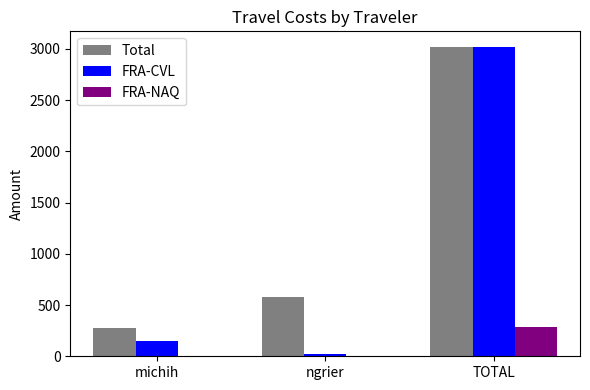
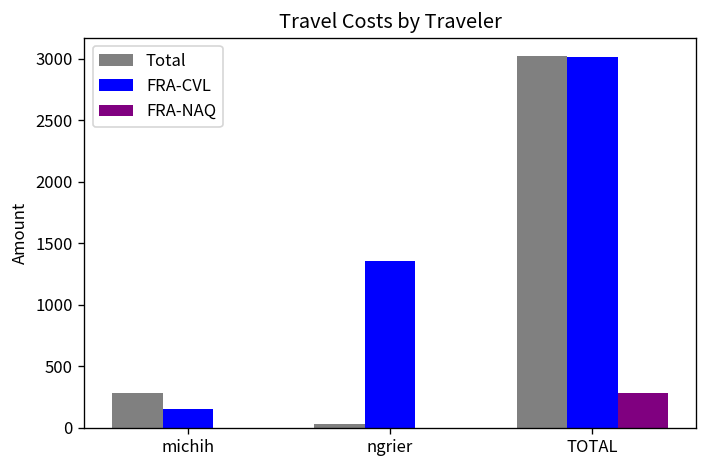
  {
    "Total": {
      "michih": 280,
-     "ngrier": 580,
+     "ngrier": 30,
      "TOTAL": 3020
    },
    "FRA-CVL": {
      "michih": 150,
-     "ngrier": 30,
+     "ngrier": 1360,
      "TOTAL": 3020
    },
    "FRA-NAQ": {
      "michih": 0,
      "ngrier": 0,
      "TOTAL": 280
    }
  }
